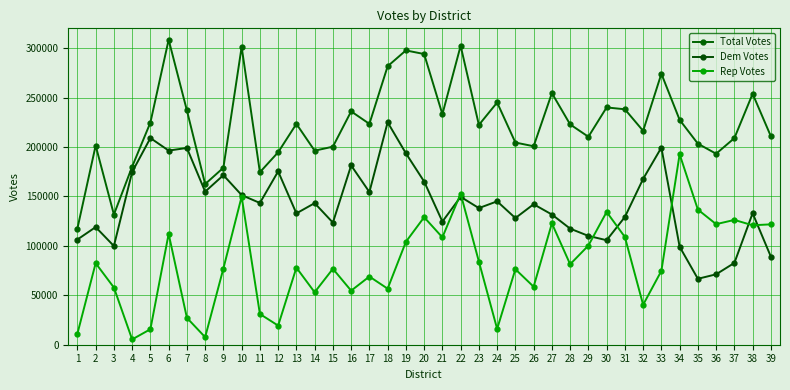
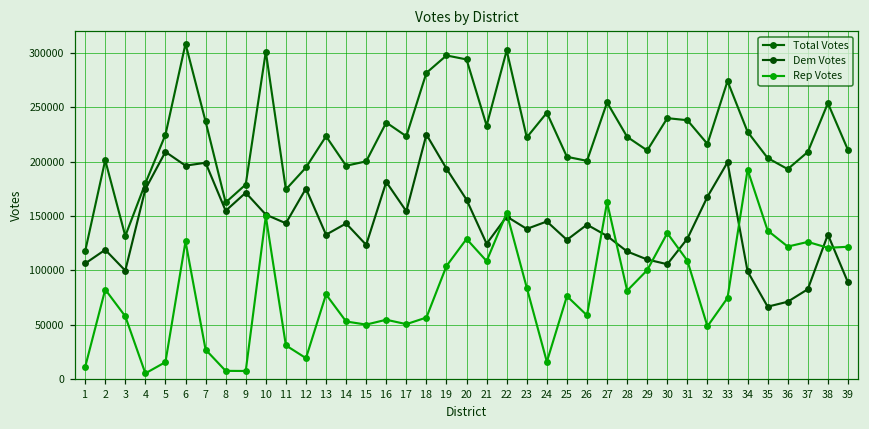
  {
    "Rep Votes": {
      "1": 10000,
      "2": 80000,
      "3": 60000,
      "4": 10000,
      "5": 20000,
-     "6": 110000,
+     "6": 130000,
      "7": 30000,
      "8": 10000,
-     "9": 80000,
+     "9": 10000,
      "11": 30000,
      "12": 20000,
      "13": 80000,
      "14": 50000,
-     "15": 80000,
+     "15": 50000,
      "16": 50000,
-     "17": 70000,
+     "17": 50000,
      "18": 60000,
      "19": 100000,
      "20": 130000,
      "21": 110000,
      "22": 150000,
      "23": 80000,
      "24": 20000,
      "25": 80000,
      "26": 60000,
-     "27": 120000,
+     "27": 160000,
      "28": 80000,
      "29": 100000,
      "30": 130000,
      "31": 110000,
-     "32": 40000,
+     "32": 50000,
      "33": 70000,
      "34": 190000,
      "35": 140000,
      "36": 120000,
      "37": 130000,
      "38": 120000,
      "39": 120000
    }
  }
